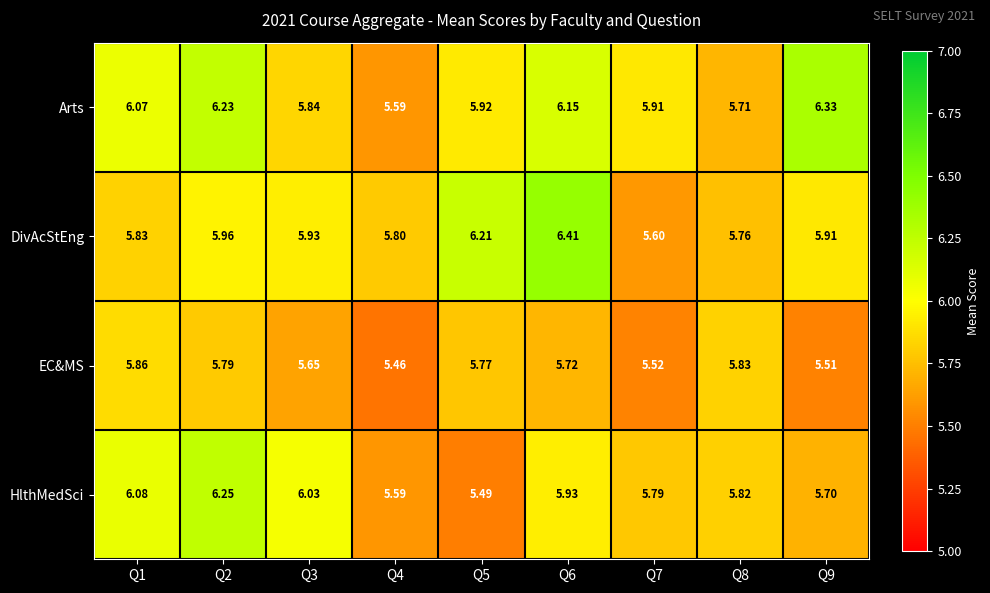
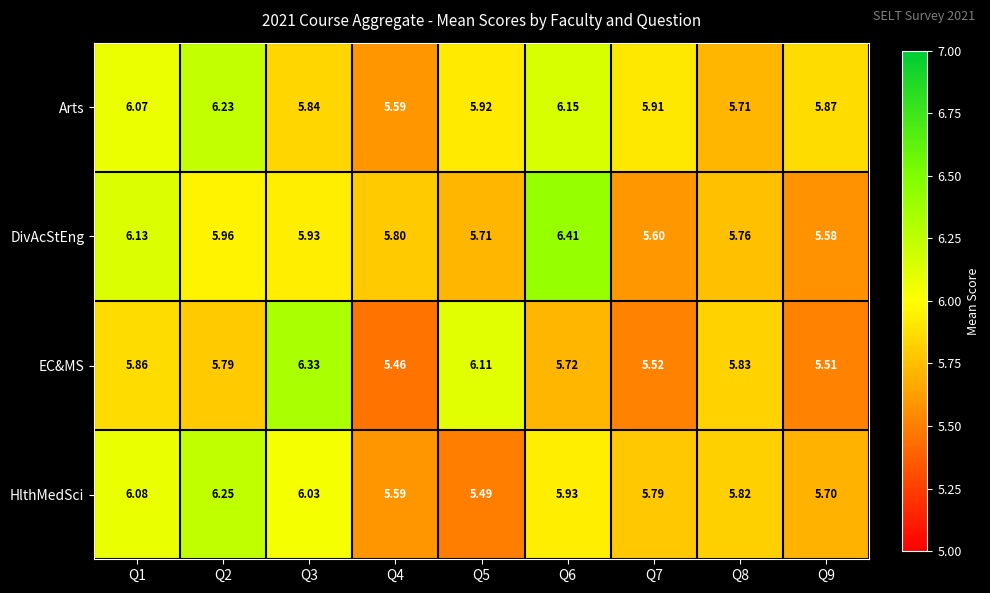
  {
    "Arts": {
      "Q1": 6.07,
      "Q2": 6.23,
      "Q3": 5.84,
      "Q4": 5.59,
      "Q5": 5.92,
      "Q6": 6.15,
      "Q7": 5.91,
      "Q8": 5.71,
-     "Q9": 6.33
+     "Q9": 5.87
    },
    "DivAcStEng": {
-     "Q1": 5.83,
+     "Q1": 6.13,
      "Q2": 5.96,
      "Q3": 5.93,
      "Q4": 5.80,
-     "Q5": 6.21,
+     "Q5": 5.71,
      "Q6": 6.41,
      "Q7": 5.60,
      "Q8": 5.76,
-     "Q9": 5.91
+     "Q9": 5.58
    },
    "EC&MS": {
      "Q1": 5.86,
      "Q2": 5.79,
-     "Q3": 5.65,
+     "Q3": 6.33,
      "Q4": 5.46,
-     "Q5": 5.77,
+     "Q5": 6.11,
      "Q6": 5.72,
      "Q7": 5.52,
      "Q8": 5.83,
      "Q9": 5.51
    },
    "HlthMedSci": {
      "Q1": 6.08,
      "Q2": 6.25,
      "Q3": 6.03,
      "Q4": 5.59,
      "Q5": 5.49,
      "Q6": 5.93,
      "Q7": 5.79,
      "Q8": 5.82,
      "Q9": 5.70
    }
  }
